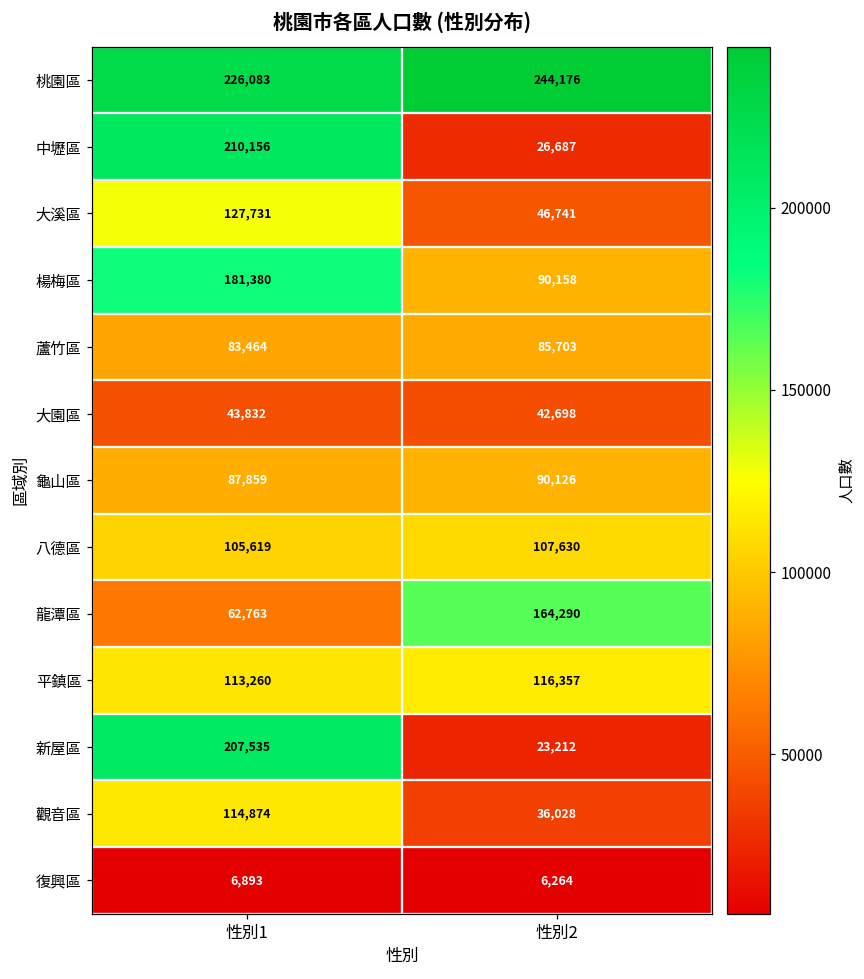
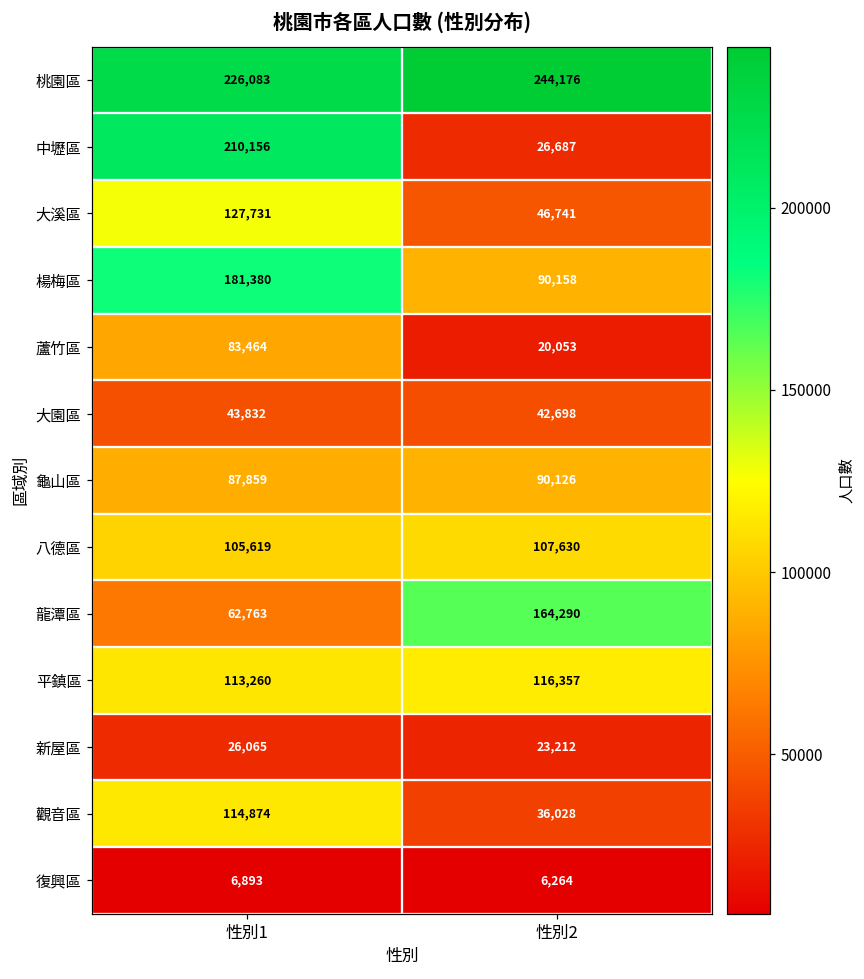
  {
    "桃園區": {
      "性別1": "226,083",
      "性別2": "244,176"
    },
    "中壢區": {
      "性別1": "210,156",
      "性別2": "26,687"
    },
    "大溪區": {
      "性別1": "127,731",
      "性別2": "46,741"
    },
    "楊梅區": {
      "性別1": "181,380",
      "性別2": "90,158"
    },
    "蘆竹區": {
      "性別1": "83,464",
-     "性別2": "85,703"
+     "性別2": "20,053"
    },
    "大園區": {
      "性別1": "43,832",
      "性別2": "42,698"
    },
    "龜山區": {
      "性別1": "87,859",
      "性別2": "90,126"
    },
    "八德區": {
      "性別1": "105,619",
      "性別2": "107,630"
    },
    "龍潭區": {
      "性別1": "62,763",
      "性別2": "164,290"
    },
    "平鎮區": {
      "性別1": "113,260",
      "性別2": "116,357"
    },
    "新屋區": {
-     "性別1": "207,535",
+     "性別1": "26,065",
      "性別2": "23,212"
    },
    "觀音區": {
      "性別1": "114,874",
      "性別2": "36,028"
    },
    "復興區": {
      "性別1": "6,893",
      "性別2": "6,264"
    }
  }
